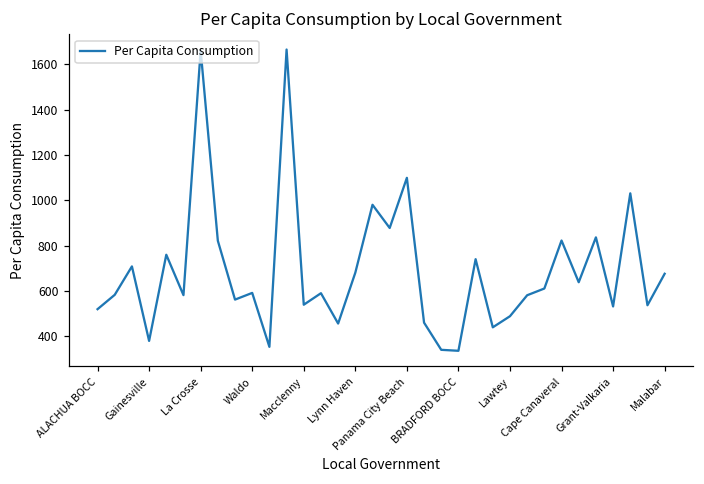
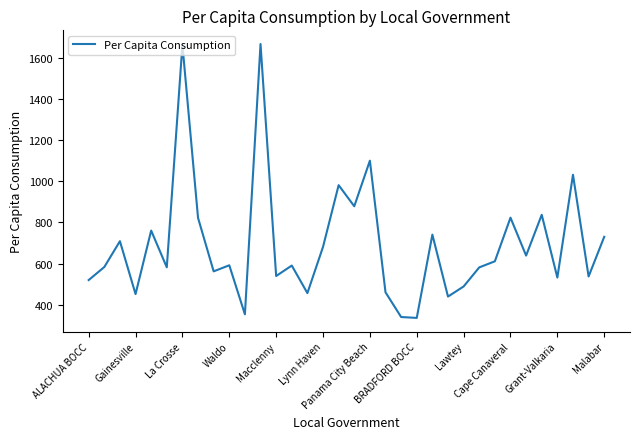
  {
    "ALACHUA BOCC": 520,
-   "Gainesville": 380,
+   "Gainesville": 450,
    "Waldo": 590,
    "Macclenny": 540,
    "Lynn Haven": 680,
    "Panama City Beach": 1100,
    "BRADFORD BOCC": 340,
    "Lawtey": 490,
    "Cape Canaveral": 820,
    "Grant-Valkaria": 530,
-   "Malabar": 680
+   "Malabar": 730
  }
